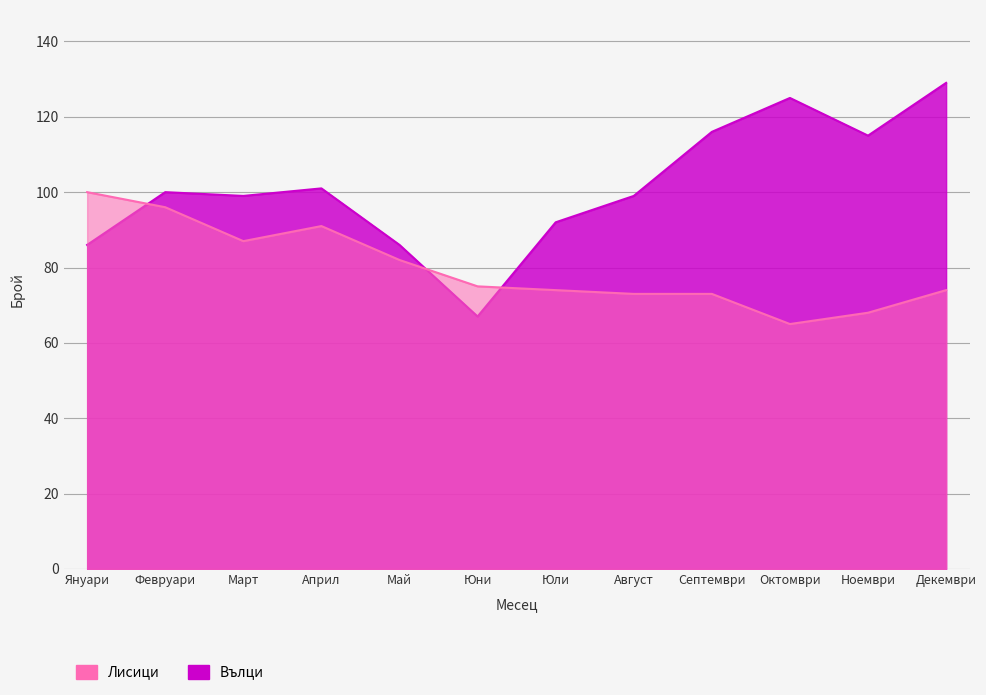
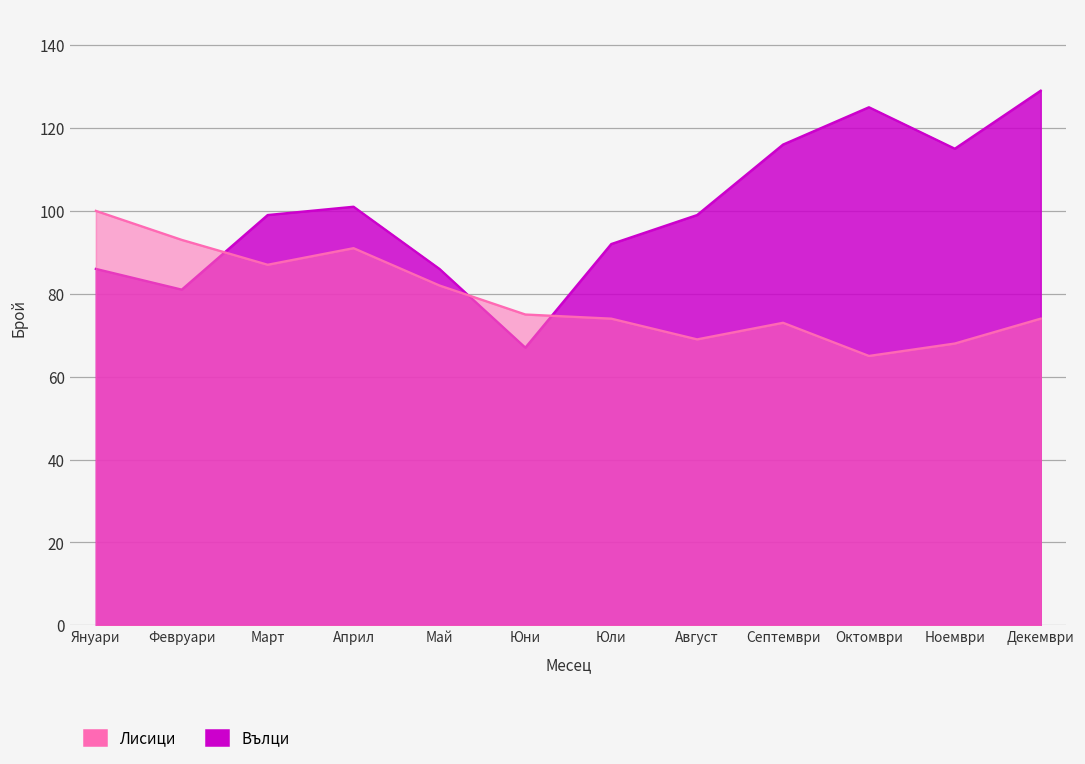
  {
    "Вълци": {
      "Януари": 86,
-     "Февруари": 100,
+     "Февруари": 81,
      "Март": 99,
      "Април": 101,
      "Май": 86,
      "Юни": 67,
      "Юли": 92,
      "Август": 99,
      "Септември": 116,
      "Октомври": 125,
      "Ноември": 115,
      "Декември": 129
    },
    "Лисици": {
      "Януари": 100,
-     "Февруари": 96,
+     "Февруари": 93,
      "Март": 87,
      "Април": 91,
      "Май": 82,
      "Юни": 75,
      "Юли": 74,
-     "Август": 73,
+     "Август": 69,
      "Септември": 73,
      "Октомври": 65,
      "Ноември": 68,
      "Декември": 74
    }
  }
